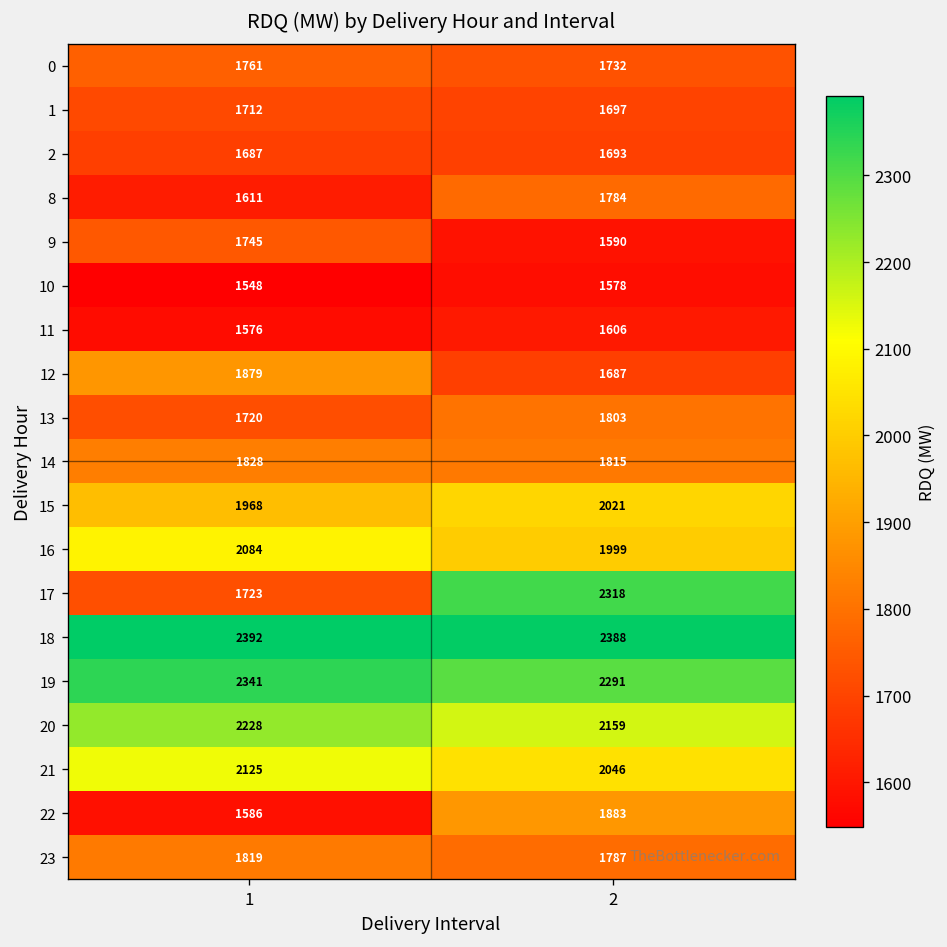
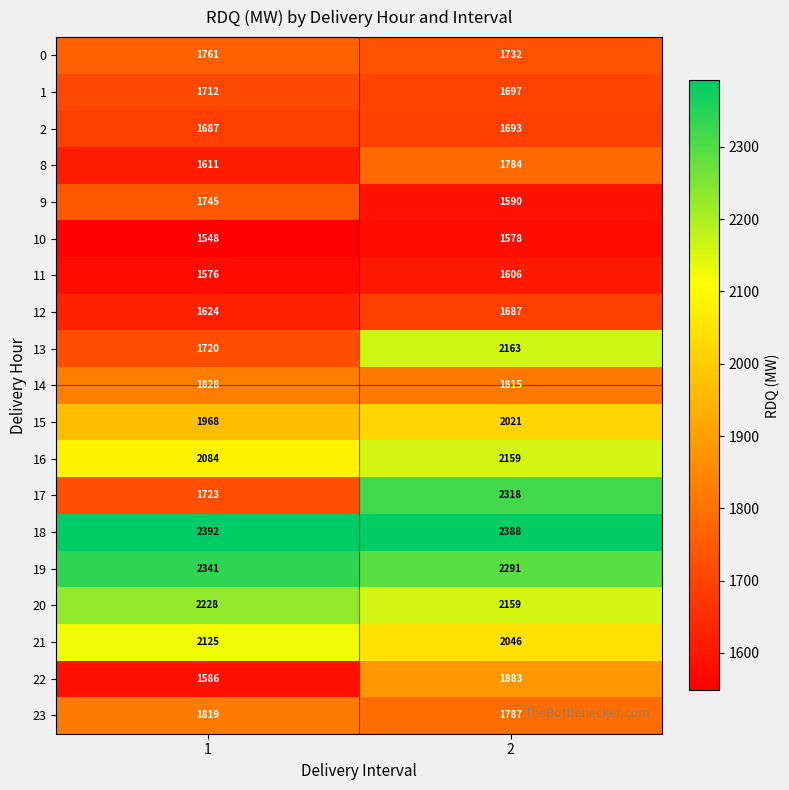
  {
    "0": {
      "1": 1761,
      "2": 1732
    },
    "1": {
      "1": 1712,
      "2": 1697
    },
    "2": {
      "1": 1687,
      "2": 1693
    },
    "8": {
      "1": 1611,
      "2": 1784
    },
    "9": {
      "1": 1745,
      "2": 1590
    },
    "10": {
      "1": 1548,
      "2": 1578
    },
    "11": {
      "1": 1576,
      "2": 1606
    },
    "12": {
-     "1": 1879,
+     "1": 1624,
      "2": 1687
    },
    "13": {
      "1": 1720,
-     "2": 1803
+     "2": 2163
    },
    "14": {
      "1": 1828,
      "2": 1815
    },
    "15": {
      "1": 1968,
      "2": 2021
    },
    "16": {
      "1": 2084,
-     "2": 1999
+     "2": 2159
    },
    "17": {
      "1": 1723,
      "2": 2318
    },
    "18": {
      "1": 2392,
      "2": 2388
    },
    "19": {
      "1": 2341,
      "2": 2291
    },
    "20": {
      "1": 2228,
      "2": 2159
    },
    "21": {
      "1": 2125,
      "2": 2046
    },
    "22": {
      "1": 1586,
      "2": 1883
    },
    "23": {
      "1": 1819
    }
  }
